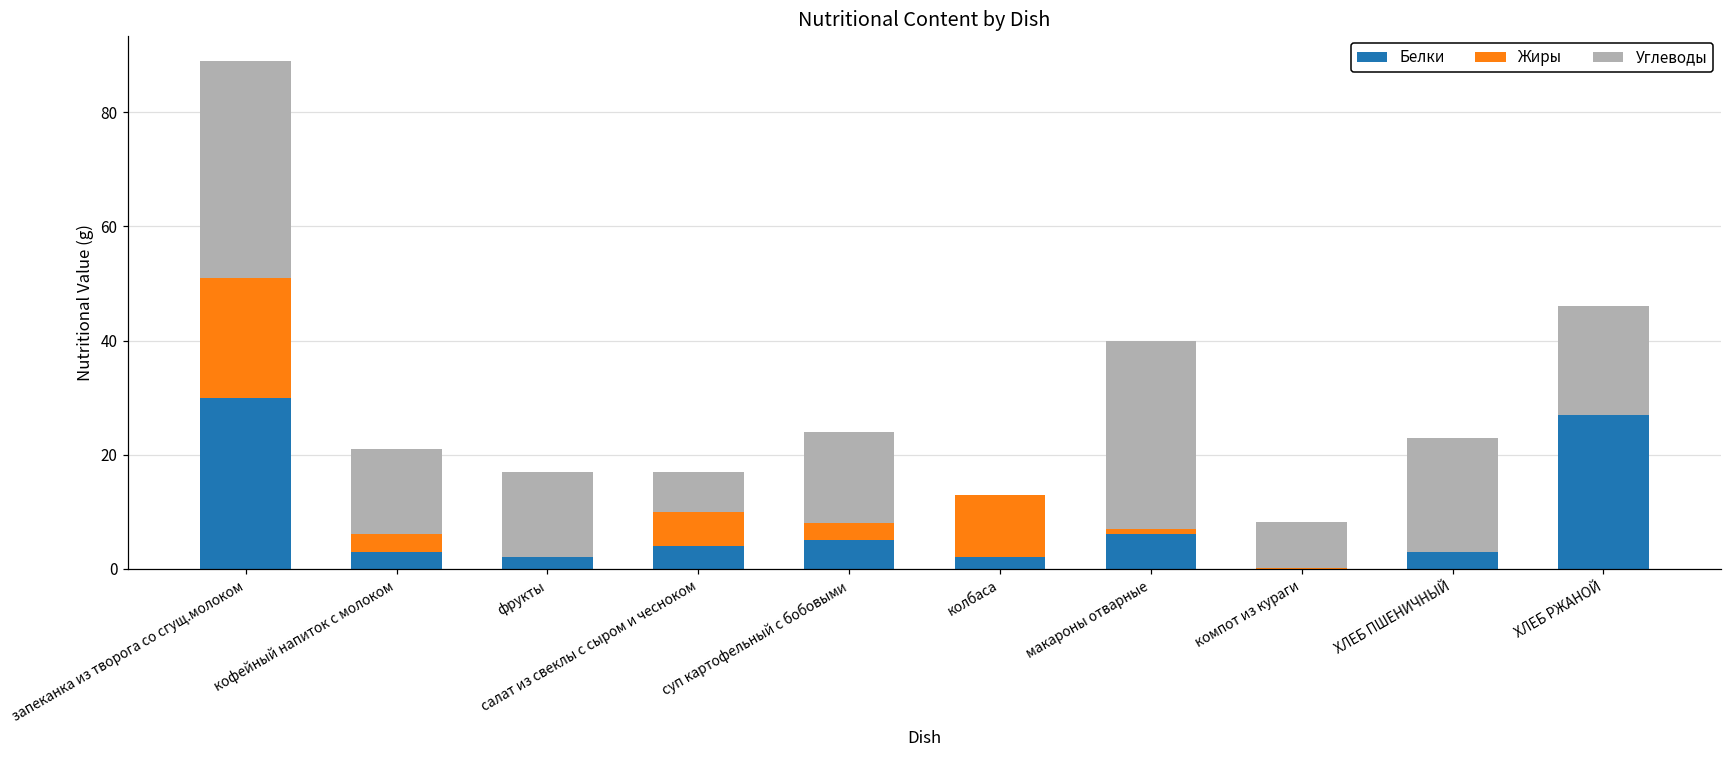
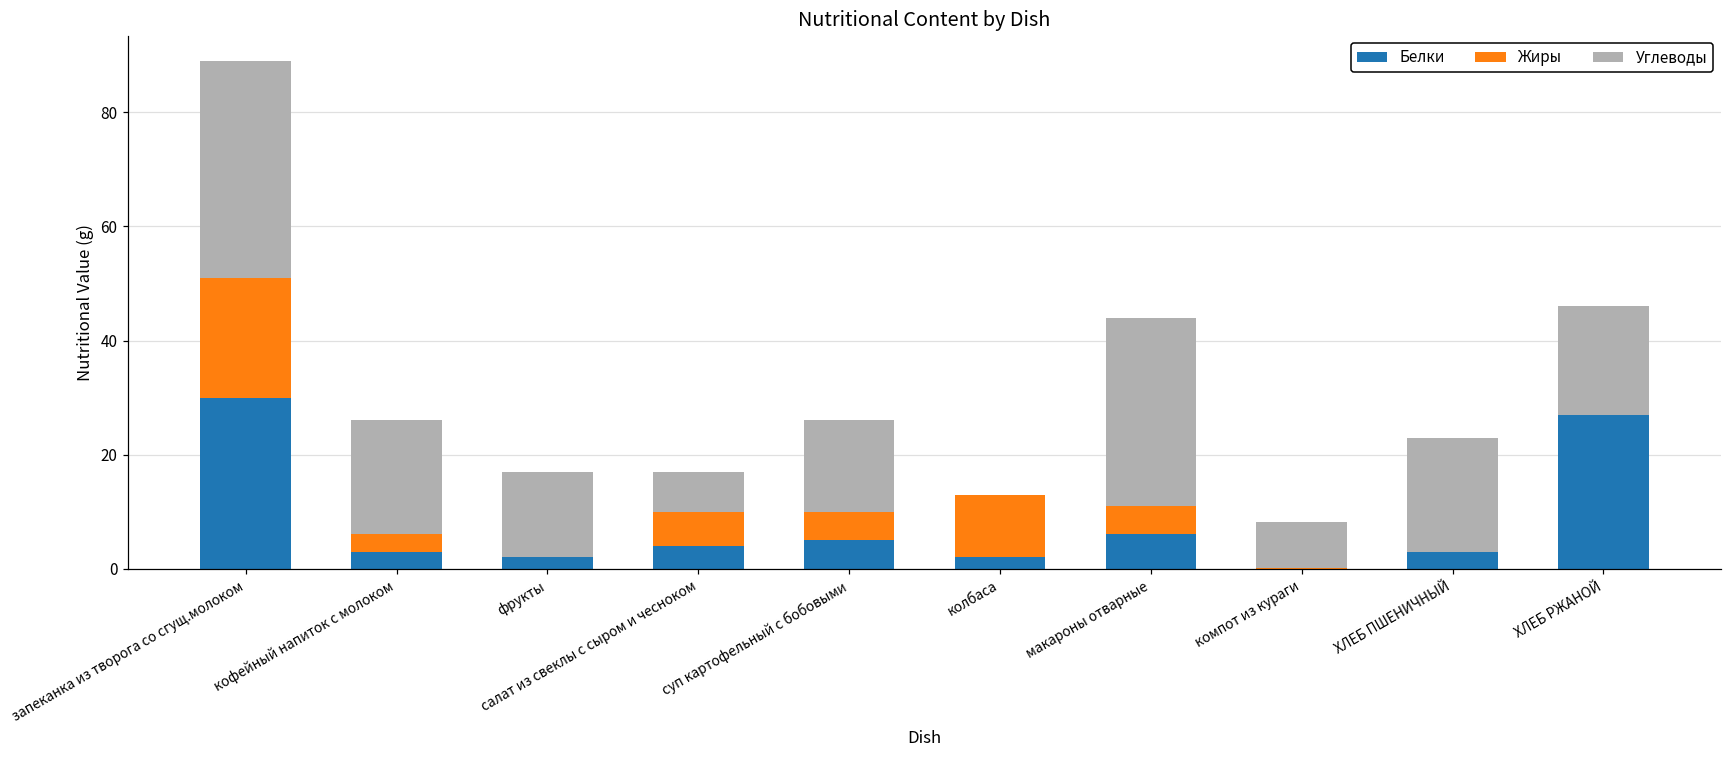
  {
    "Белки": {
      "запеканка из творога со сгущ.молоком": 30,
      "кофейный напиток с молоком": 3,
      "фрукты": 2,
      "салат из свеклы с сыром и чесноком": 4,
      "суп картофельный с бобовыми": 5,
      "колбаса": 2,
      "макароны отварные": 6,
      "компот из кураги": 0,
      "ХЛЕБ ПШЕНИЧНЫЙ": 3,
      "ХЛЕБ РЖАНОЙ": 27
    },
    "Жиры": {
      "запеканка из творога со сгущ.молоком": 21,
      "кофейный напиток с молоком": 3,
      "фрукты": 0,
      "салат из свеклы с сыром и чесноком": 6,
-     "суп картофельный с бобовыми": 3,
+     "суп картофельный с бобовыми": 5,
      "колбаса": 11,
-     "макароны отварные": 1,
+     "макароны отварные": 5,
      "ХЛЕБ ПШЕНИЧНЫЙ": 0,
      "ХЛЕБ РЖАНОЙ": 0
    },
    "Углеводы": {
      "запеканка из творога со сгущ.молоком": 38,
-     "кофейный напиток с молоком": 15,
+     "кофейный напиток с молоком": 20,
      "фрукты": 15,
      "салат из свеклы с сыром и чесноком": 7,
      "суп картофельный с бобовыми": 16,
      "колбаса": 0,
      "макароны отварные": 33,
      "компот из кураги": 8,
      "ХЛЕБ ПШЕНИЧНЫЙ": 20,
      "ХЛЕБ РЖАНОЙ": 19
    }
  }
